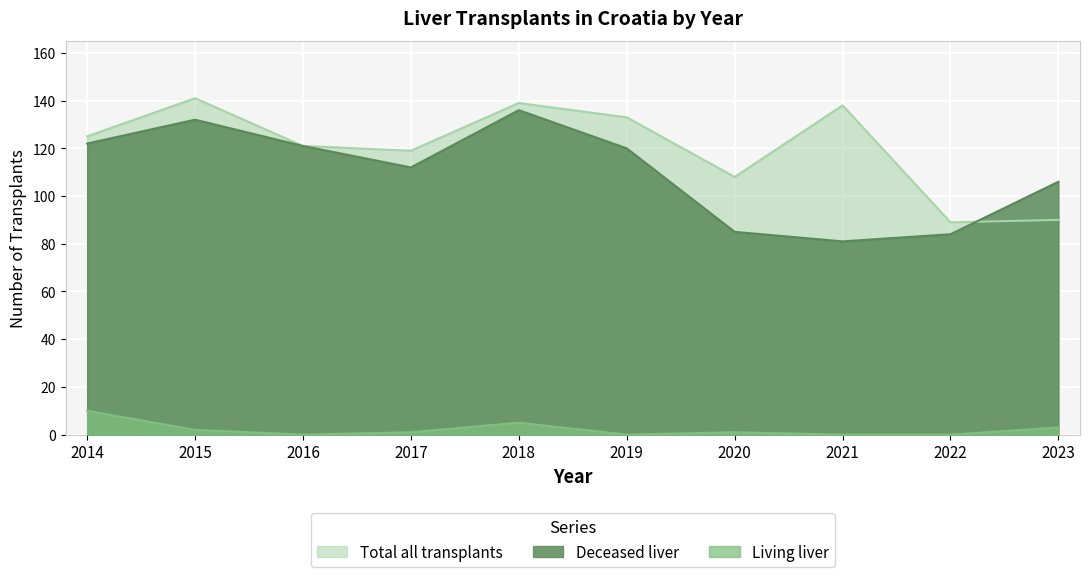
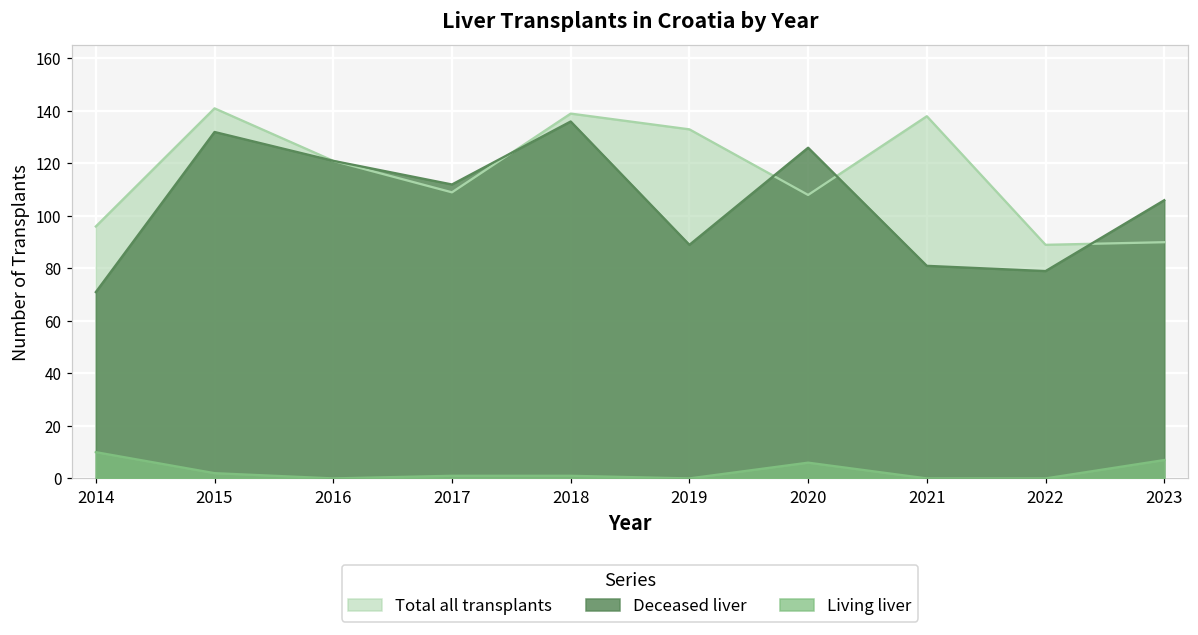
  {
    "Total all transplants": {
-     "2014": 125,
+     "2014": 96,
      "2015": 141,
-     "2017": 119,
+     "2017": 109,
      "2018": 139,
      "2019": 133,
      "2020": 108,
      "2021": 138,
      "2022": 89,
      "2023": 90
    },
    "Deceased liver": {
-     "2014": 122,
+     "2014": 71,
      "2015": 132,
      "2017": 112,
      "2018": 136,
-     "2019": 120,
-     "2020": 85,
+     "2019": 89,
+     "2020": 126,
      "2021": 81,
-     "2022": 84,
+     "2022": 79,
      "2023": 106
    },
    "Living liver": {
      "2014": 10,
      "2015": 2,
      "2016": 0,
      "2017": 1,
-     "2018": 5,
+     "2018": 1,
      "2019": 0,
-     "2020": 1,
+     "2020": 6,
      "2021": 0,
      "2022": 0,
-     "2023": 3
+     "2023": 7
    }
  }
